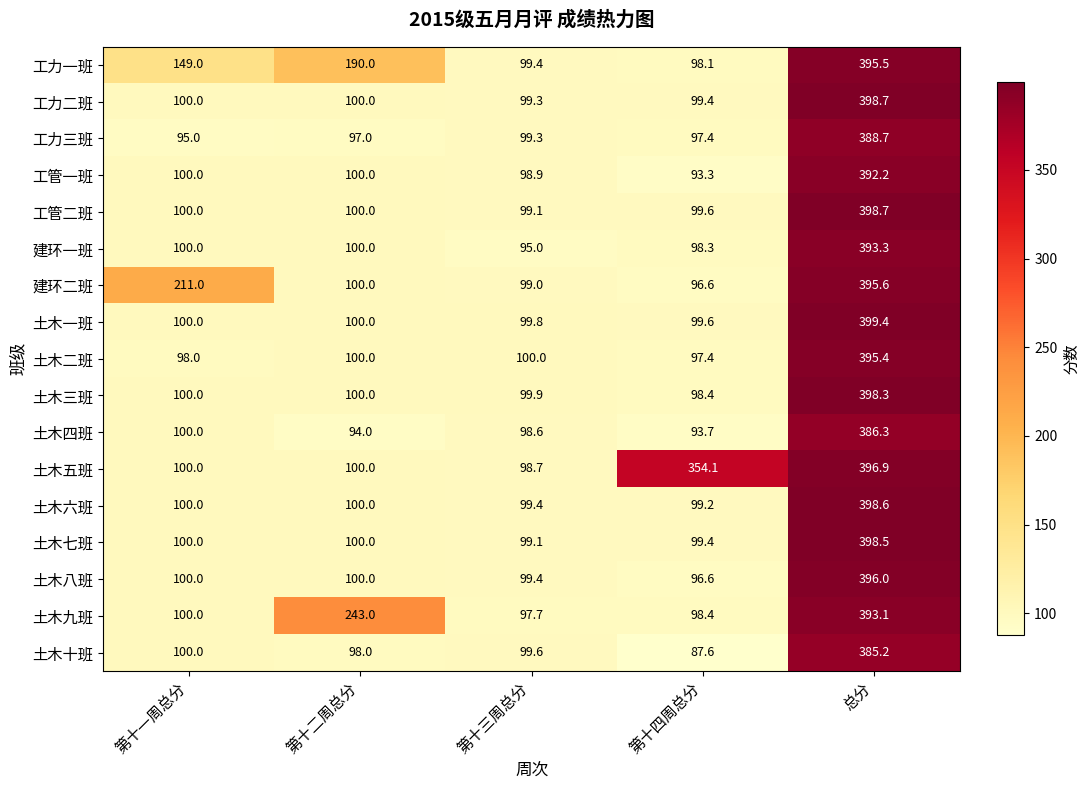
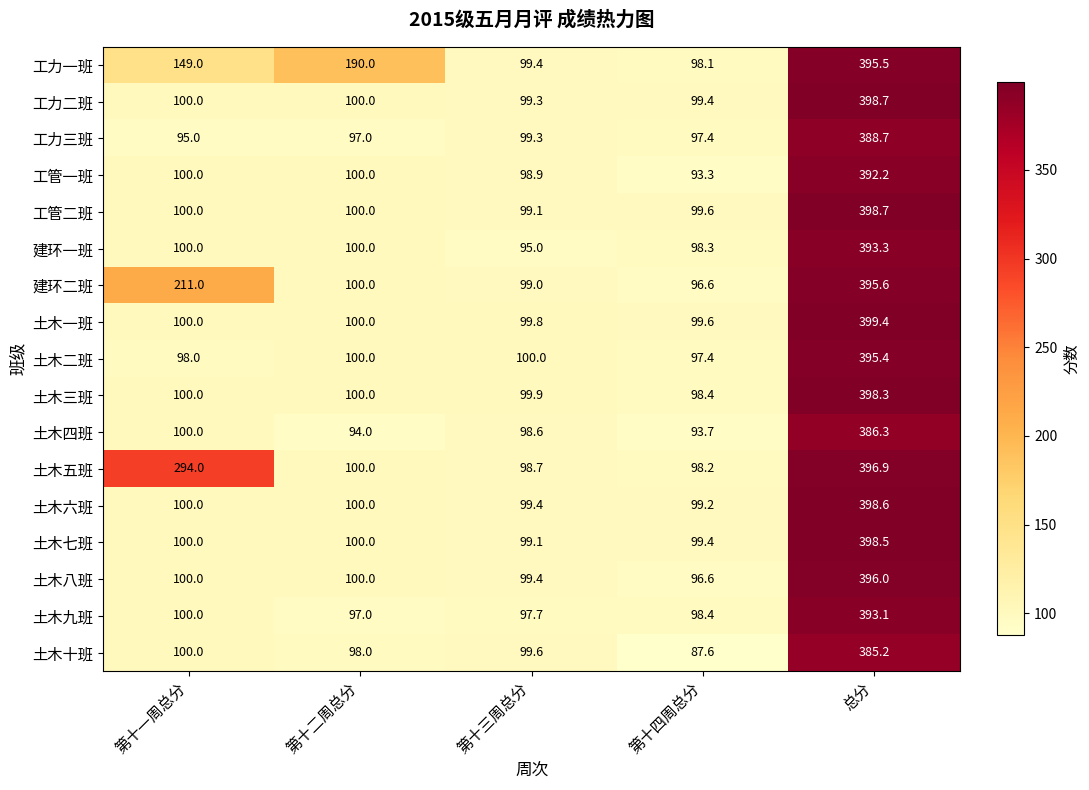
  {
    "工力一班": {
      "第十一周总分": 149.0,
      "第十二周总分": 190.0,
      "第十三周总分": 99.4,
      "第十四周总分": 98.1,
      "总分": 395.5
    },
    "工力二班": {
      "第十一周总分": 100.0,
      "第十二周总分": 100.0,
      "第十三周总分": 99.3,
      "第十四周总分": 99.4,
      "总分": 398.7
    },
    "工力三班": {
      "第十一周总分": 95.0,
      "第十二周总分": 97.0,
      "第十三周总分": 99.3,
      "第十四周总分": 97.4,
      "总分": 388.7
    },
    "工管一班": {
      "第十一周总分": 100.0,
      "第十二周总分": 100.0,
      "第十三周总分": 98.9,
      "第十四周总分": 93.3,
      "总分": 392.2
    },
    "工管二班": {
      "第十一周总分": 100.0,
      "第十二周总分": 100.0,
      "第十三周总分": 99.1,
      "第十四周总分": 99.6,
      "总分": 398.7
    },
    "建环一班": {
      "第十一周总分": 100.0,
      "第十二周总分": 100.0,
      "第十三周总分": 95.0,
      "第十四周总分": 98.3,
      "总分": 393.3
    },
    "建环二班": {
      "第十一周总分": 211.0,
      "第十二周总分": 100.0,
      "第十三周总分": 99.0,
      "第十四周总分": 96.6,
      "总分": 395.6
    },
    "土木一班": {
      "第十一周总分": 100.0,
      "第十二周总分": 100.0,
      "第十三周总分": 99.8,
      "第十四周总分": 99.6,
      "总分": 399.4
    },
    "土木二班": {
      "第十一周总分": 98.0,
      "第十二周总分": 100.0,
      "第十三周总分": 100.0,
      "第十四周总分": 97.4,
      "总分": 395.4
    },
    "土木三班": {
      "第十一周总分": 100.0,
      "第十二周总分": 100.0,
      "第十三周总分": 99.9,
      "第十四周总分": 98.4,
      "总分": 398.3
    },
    "土木四班": {
      "第十一周总分": 100.0,
      "第十二周总分": 94.0,
      "第十三周总分": 98.6,
      "第十四周总分": 93.7,
      "总分": 386.3
    },
    "土木五班": {
-     "第十一周总分": 100.0,
+     "第十一周总分": 294.0,
      "第十二周总分": 100.0,
      "第十三周总分": 98.7,
-     "第十四周总分": 354.1,
+     "第十四周总分": 98.2,
      "总分": 396.9
    },
    "土木六班": {
      "第十一周总分": 100.0,
      "第十二周总分": 100.0,
      "第十三周总分": 99.4,
      "第十四周总分": 99.2,
      "总分": 398.6
    },
    "土木七班": {
      "第十一周总分": 100.0,
      "第十二周总分": 100.0,
      "第十三周总分": 99.1,
      "第十四周总分": 99.4,
      "总分": 398.5
    },
    "土木八班": {
      "第十一周总分": 100.0,
      "第十二周总分": 100.0,
      "第十三周总分": 99.4,
      "第十四周总分": 96.6,
      "总分": 396.0
    },
    "土木九班": {
      "第十一周总分": 100.0,
-     "第十二周总分": 243.0,
+     "第十二周总分": 97.0,
      "第十三周总分": 97.7,
      "第十四周总分": 98.4,
      "总分": 393.1
    },
    "土木十班": {
      "第十一周总分": 100.0,
      "第十二周总分": 98.0,
      "第十三周总分": 99.6,
      "第十四周总分": 87.6,
      "总分": 385.2
    }
  }
